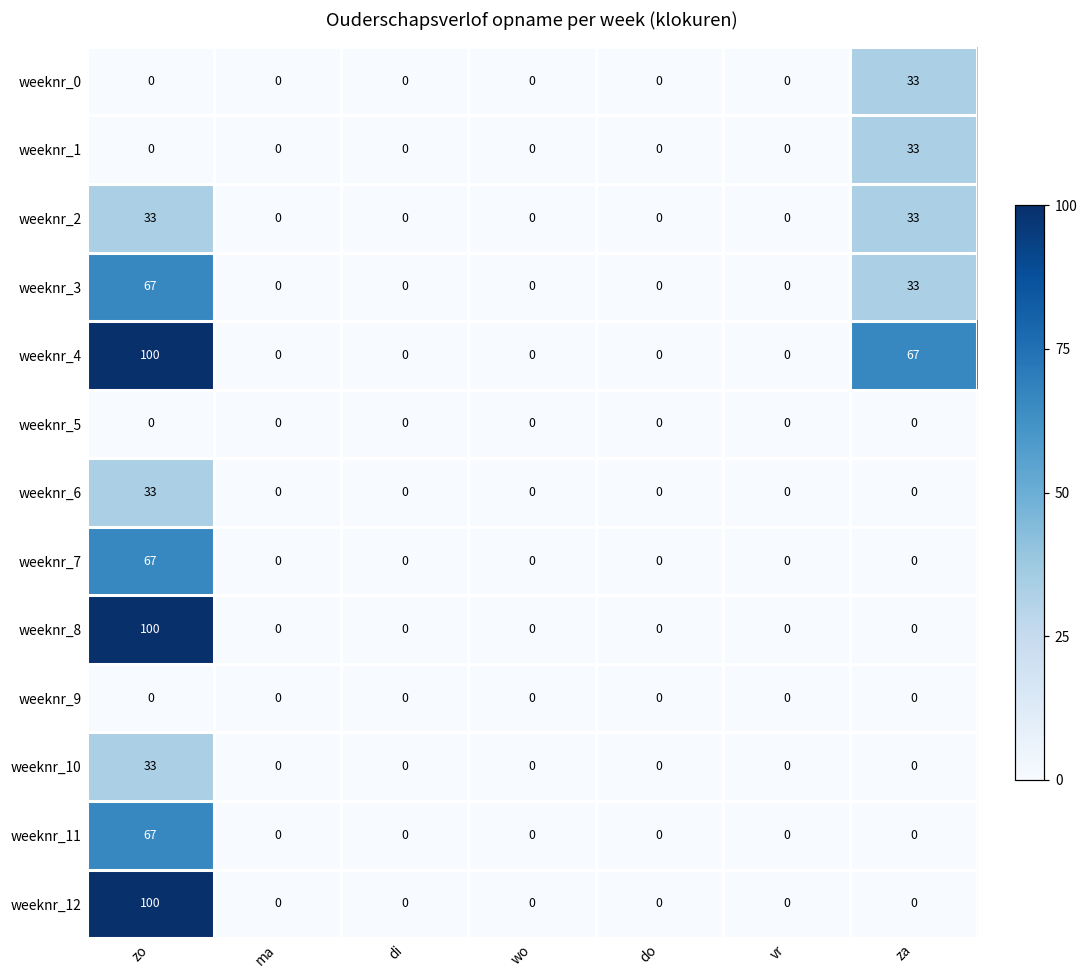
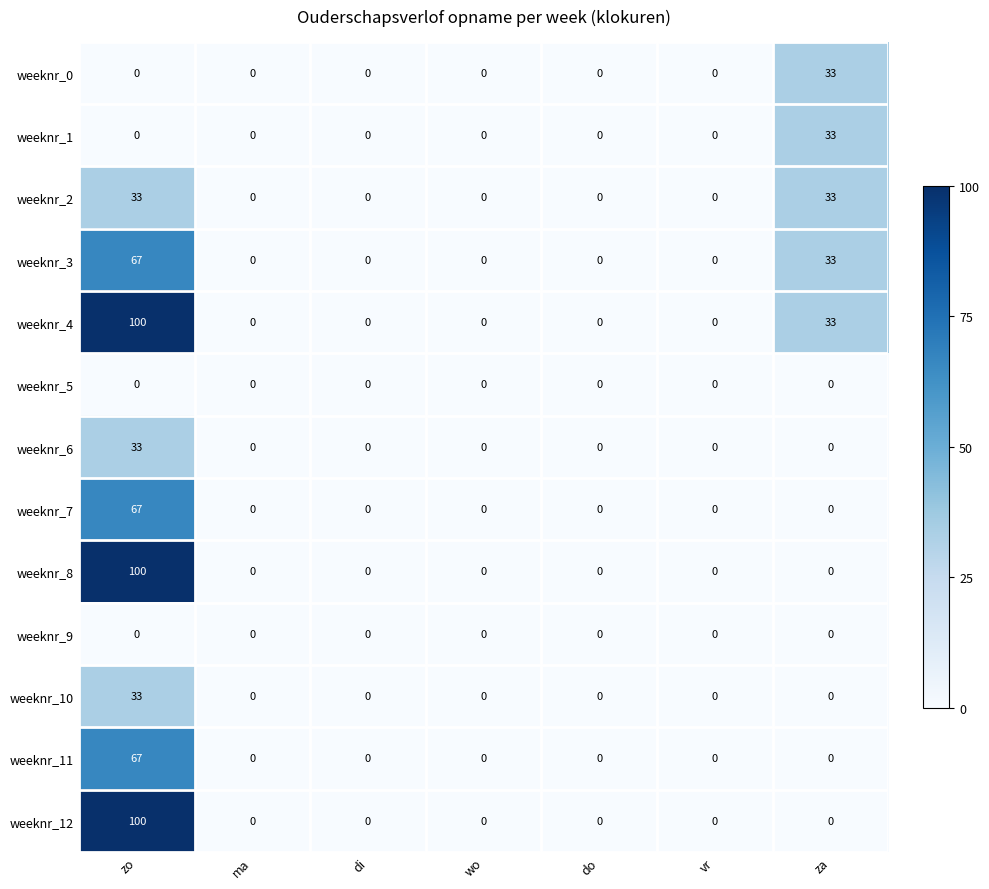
  {
    "weeknr_0": {
      "zo": 0,
      "ma": 0,
      "di": 0,
      "wo": 0,
      "do": 0,
      "vr": 0,
      "za": 33
    },
    "weeknr_1": {
      "zo": 0,
      "ma": 0,
      "di": 0,
      "wo": 0,
      "do": 0,
      "vr": 0,
      "za": 33
    },
    "weeknr_2": {
      "zo": 33,
      "ma": 0,
      "di": 0,
      "wo": 0,
      "do": 0,
      "vr": 0,
      "za": 33
    },
    "weeknr_3": {
      "zo": 67,
      "ma": 0,
      "di": 0,
      "wo": 0,
      "do": 0,
      "vr": 0,
      "za": 33
    },
    "weeknr_4": {
      "zo": 100,
      "ma": 0,
      "di": 0,
      "wo": 0,
      "do": 0,
      "vr": 0,
-     "za": 67
+     "za": 33
    },
    "weeknr_5": {
      "zo": 0,
      "ma": 0,
      "di": 0,
      "wo": 0,
      "do": 0,
      "vr": 0,
      "za": 0
    },
    "weeknr_6": {
      "zo": 33,
      "ma": 0,
      "di": 0,
      "wo": 0,
      "do": 0,
      "vr": 0,
      "za": 0
    },
    "weeknr_7": {
      "zo": 67,
      "ma": 0,
      "di": 0,
      "wo": 0,
      "do": 0,
      "vr": 0,
      "za": 0
    },
    "weeknr_8": {
      "zo": 100,
      "ma": 0,
      "di": 0,
      "wo": 0,
      "do": 0,
      "vr": 0,
      "za": 0
    },
    "weeknr_9": {
      "zo": 0,
      "ma": 0,
      "di": 0,
      "wo": 0,
      "do": 0,
      "vr": 0,
      "za": 0
    },
    "weeknr_10": {
      "zo": 33,
      "ma": 0,
      "di": 0,
      "wo": 0,
      "do": 0,
      "vr": 0,
      "za": 0
    },
    "weeknr_11": {
      "zo": 67,
      "ma": 0,
      "di": 0,
      "wo": 0,
      "do": 0,
      "vr": 0,
      "za": 0
    },
    "weeknr_12": {
      "zo": 100,
      "ma": 0,
      "di": 0,
      "wo": 0,
      "do": 0,
      "vr": 0,
      "za": 0
    }
  }
